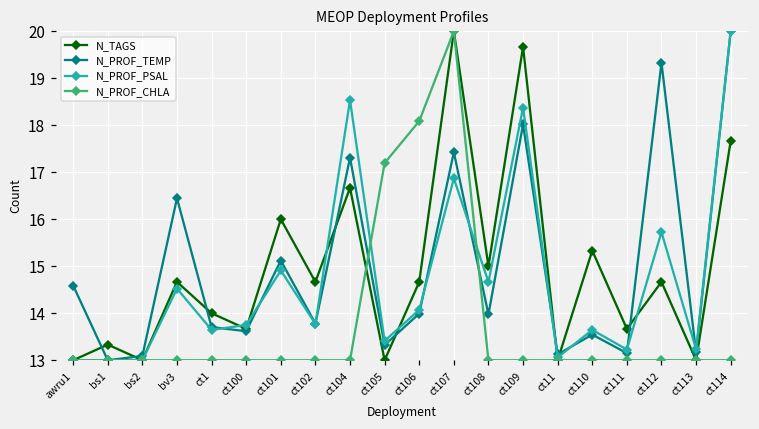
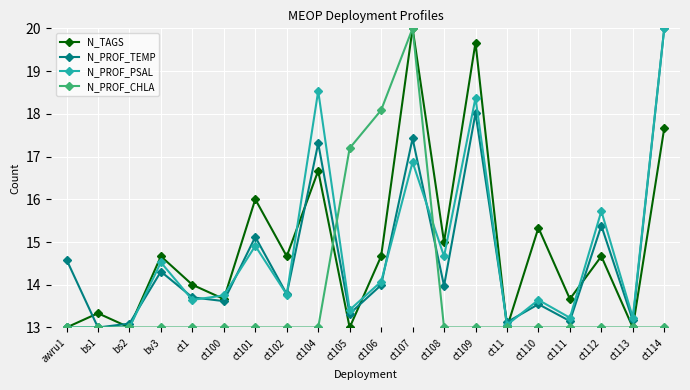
  {
    "N_TAGS": {
      "bs1": 13.3,
      "bv3": 14.7,
      "ct1": 14.0,
      "ct101": 16.0,
      "ct102": 14.7,
      "ct104": 16.7,
      "ct105": 13.0,
      "ct106": 14.7,
      "ct108": 15.0,
      "ct109": 19.7,
      "ct110": 15.3,
      "ct111": 13.7,
      "ct112": 14.7,
      "ct114": 17.7
    },
    "N_PROF_TEMP": {
      "awru1": 14.6,
      "bs2": 13.1,
-     "bv3": 16.4,
+     "bv3": 14.3,
      "ct1": 13.7,
      "ct101": 15.1,
      "ct104": 17.3,
      "ct105": 13.3,
      "ct106": 14.0,
      "ct107": 17.4,
      "ct108": 14.0,
      "ct109": 18.0,
      "ct11": 13.1,
      "ct110": 13.5,
      "ct111": 13.2,
-     "ct112": 19.3,
+     "ct112": 15.4,
      "ct113": 13.2
    },
    "N_PROF_PSAL": {
      "bv3": 14.5,
      "ct1": 13.6,
      "ct100": 13.8,
      "ct101": 14.9,
      "ct104": 18.5,
      "ct105": 13.4,
      "ct106": 14.1,
      "ct107": 16.9,
      "ct108": 14.7,
      "ct109": 18.4,
      "ct11": 13.1,
      "ct110": 13.6,
      "ct111": 13.2,
      "ct112": 15.7,
      "ct113": 13.2
    },
    "N_PROF_CHLA": {
      "bv3": 13.0,
      "ct1": 13.0,
      "ct100": 13.0,
      "ct101": 13.0,
      "ct102": 13.0,
      "ct104": 13.0,
      "ct105": 17.2,
      "ct106": 18.1,
      "ct108": 13.0,
      "ct109": 13.0,
      "ct110": 13.0,
      "ct111": 13.0,
      "ct112": 13.0,
      "ct114": 13.0
    }
  }
